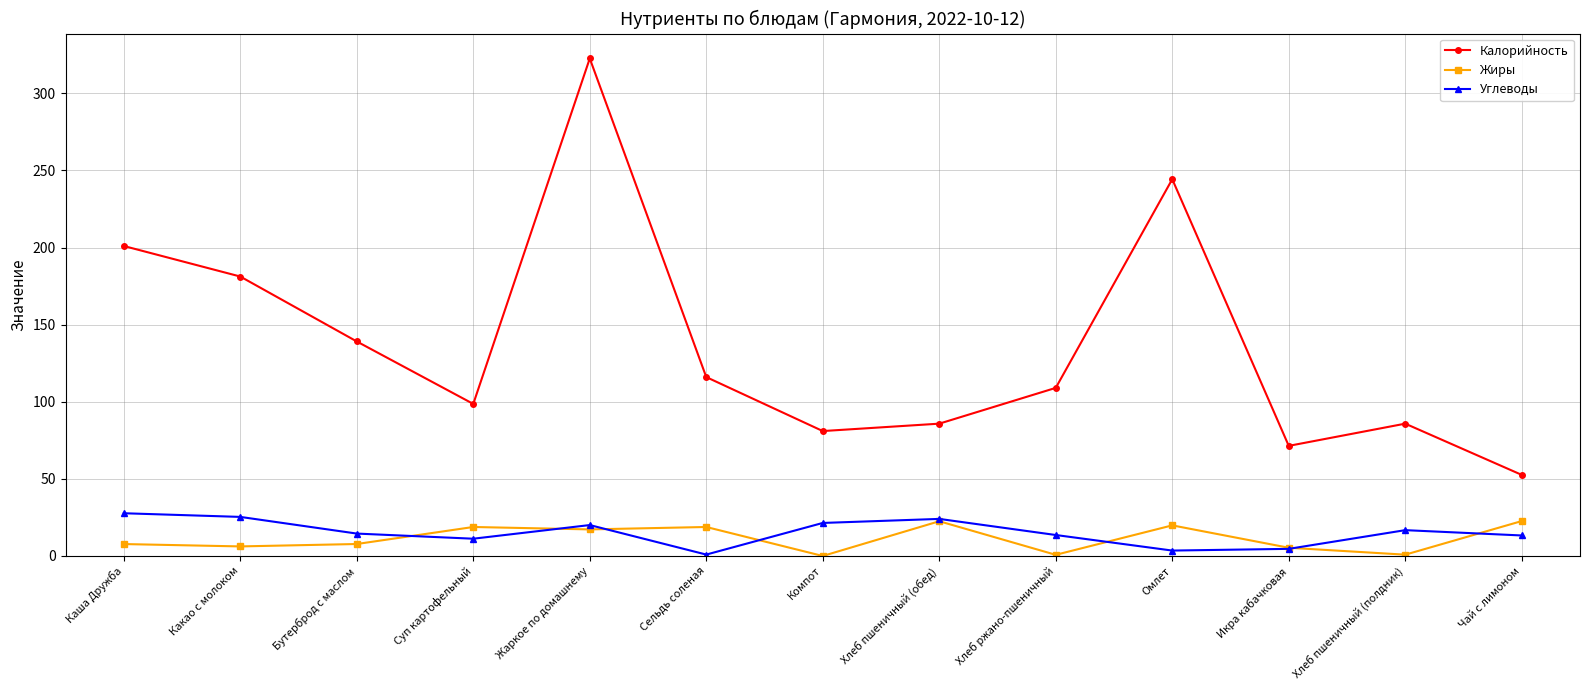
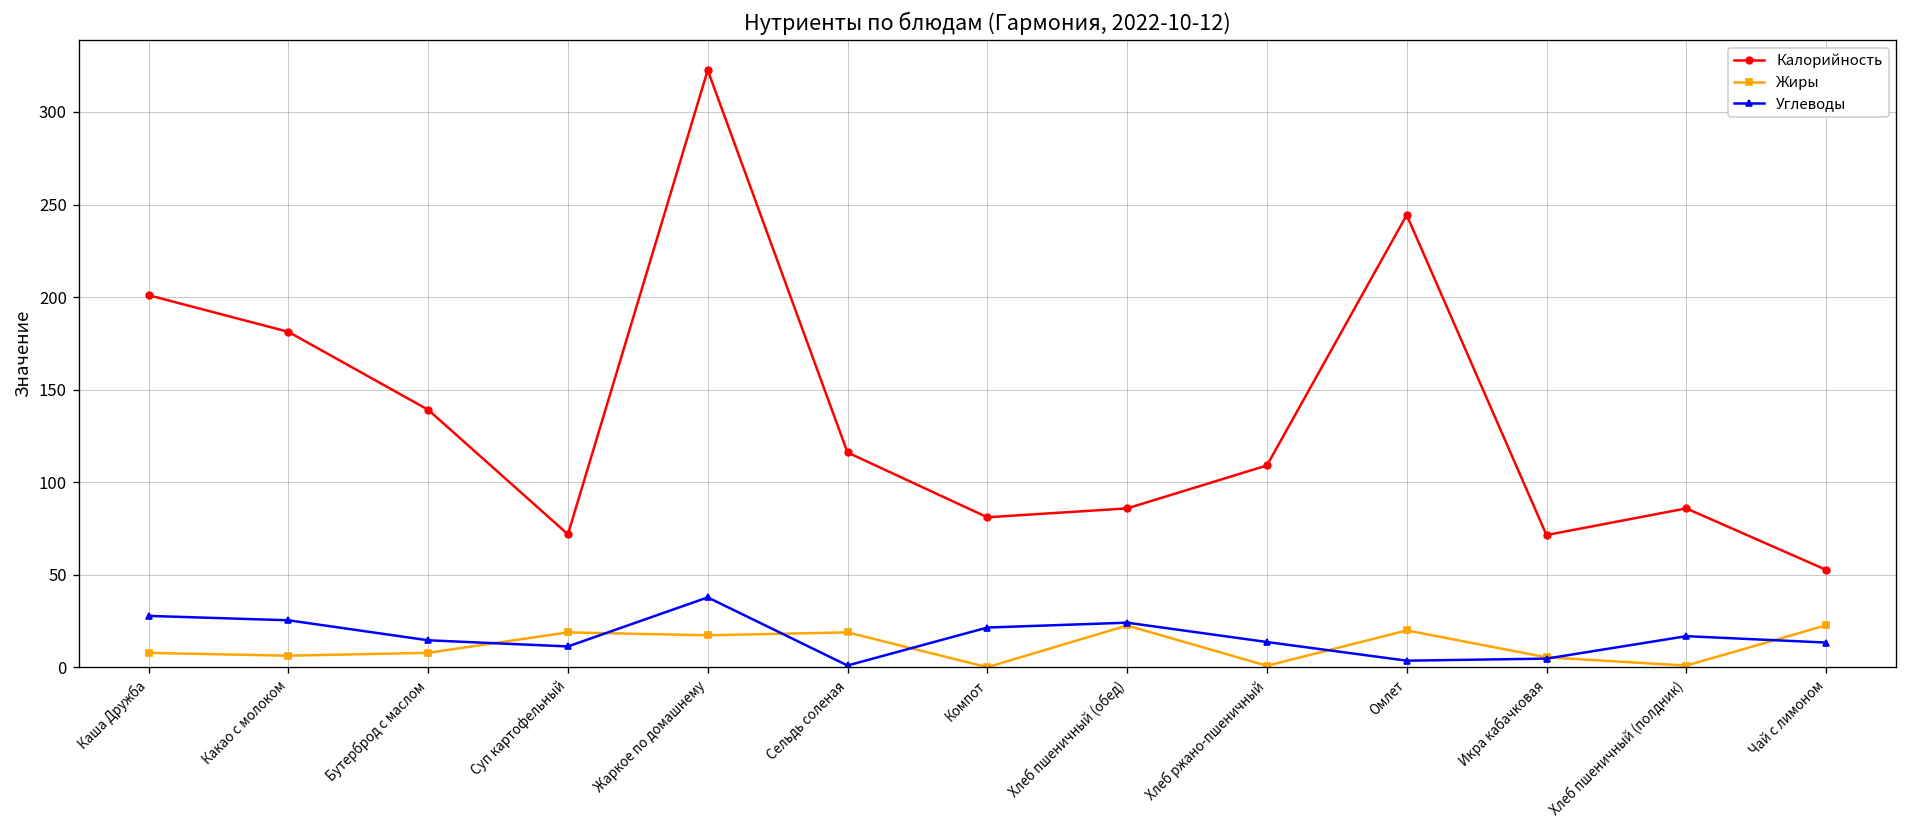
  {
    "Калорийность": {
      "Каша Дружба": 201,
      "Какао с молоком": 181,
      "Бутерброд с маслом": 139,
-     "Суп картофельный": 99,
+     "Суп картофельный": 72,
      "Жаркое по домашнему": 323,
      "Сельдь соленая": 116,
      "Компот": 81,
      "Хлеб пшеничный (обед)": 86,
      "Хлеб ржано-пшеничный": 109,
      "Омлет": 244,
      "Икра кабачковая": 71,
      "Хлеб пшеничный (полдник)": 86,
      "Чай с лимоном": 53
    },
    "Жиры": {
      "Каша Дружба": 8,
      "Какао с молоком": 6,
      "Бутерброд с маслом": 8,
      "Суп картофельный": 19,
      "Жаркое по домашнему": 17,
      "Сельдь соленая": 19,
      "Компот": 0,
      "Хлеб ржано-пшеничный": 1,
      "Омлет": 20,
      "Хлеб пшеничный (полдник)": 1,
      "Чай с лимоном": 23
    },
    "Углеводы": {
      "Каша Дружба": 28,
      "Какао с молоком": 25,
      "Бутерброд с маслом": 15,
      "Суп картофельный": 11,
-     "Жаркое по домашнему": 20,
+     "Жаркое по домашнему": 38,
      "Сельдь соленая": 1,
      "Компот": 21,
      "Хлеб ржано-пшеничный": 14,
      "Омлет": 4,
      "Хлеб пшеничный (полдник)": 17,
      "Чай с лимоном": 13
    }
  }
